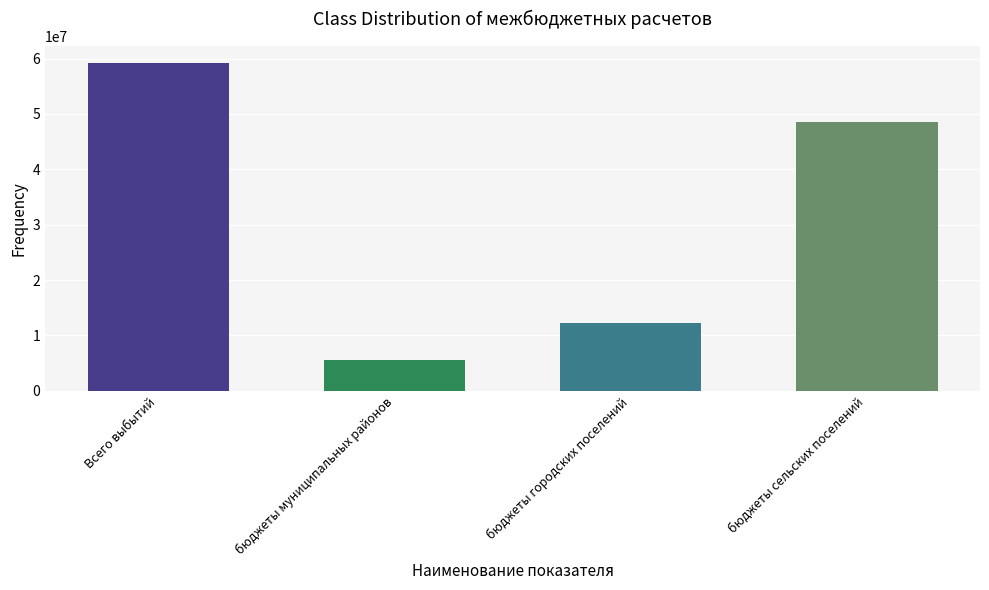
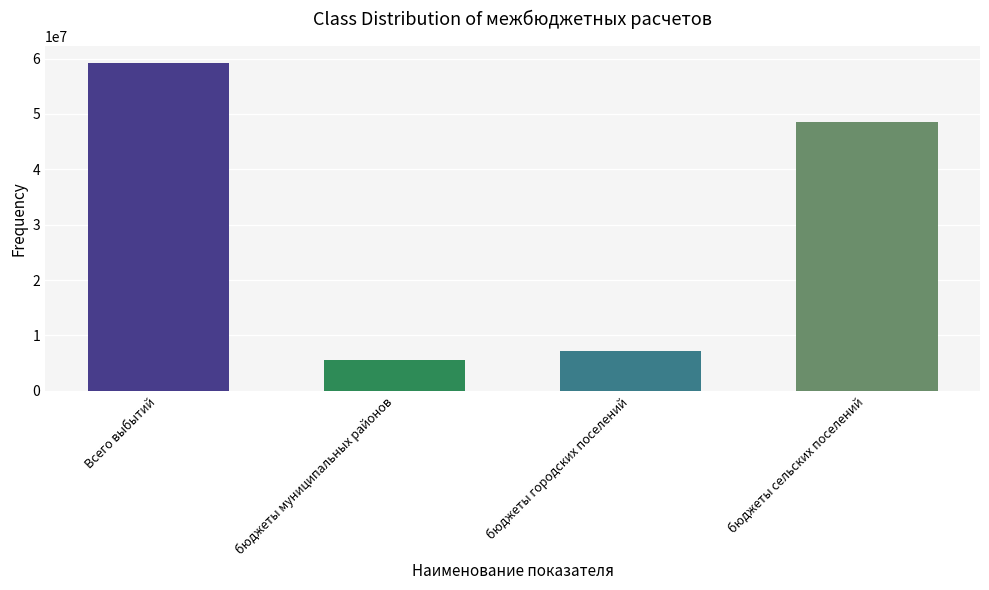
  {
    "Всего выбытий": 59000000,
    "бюджеты муниципальных районов": 6000000,
-   "бюджеты городских поселений": 12000000,
+   "бюджеты городских поселений": 7000000,
    "бюджеты сельских поселений": 49000000
  }
